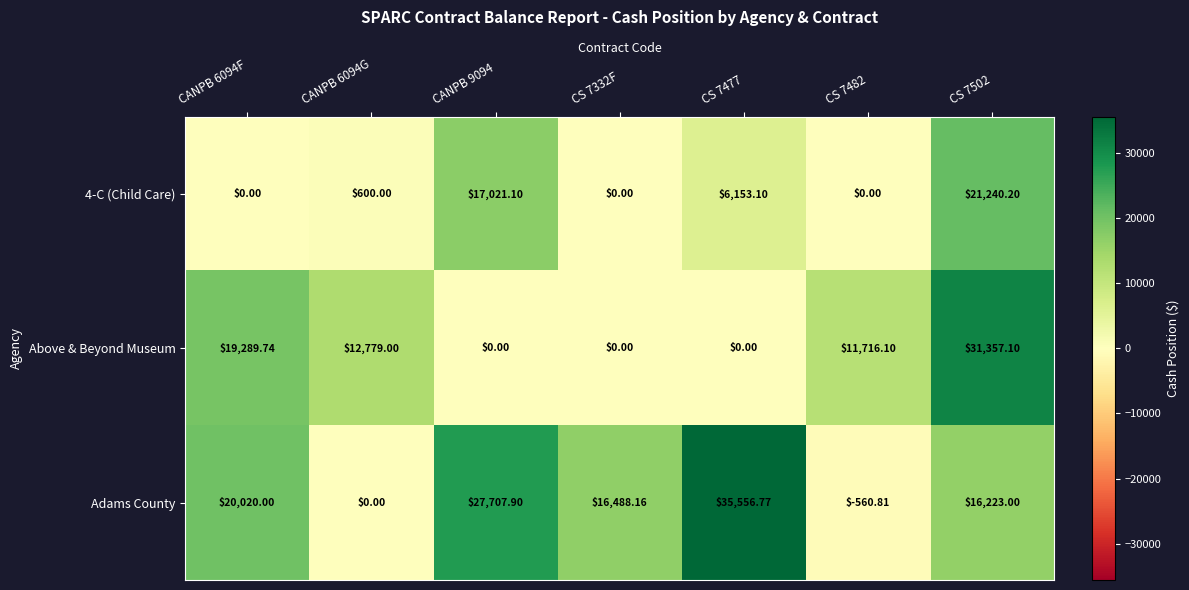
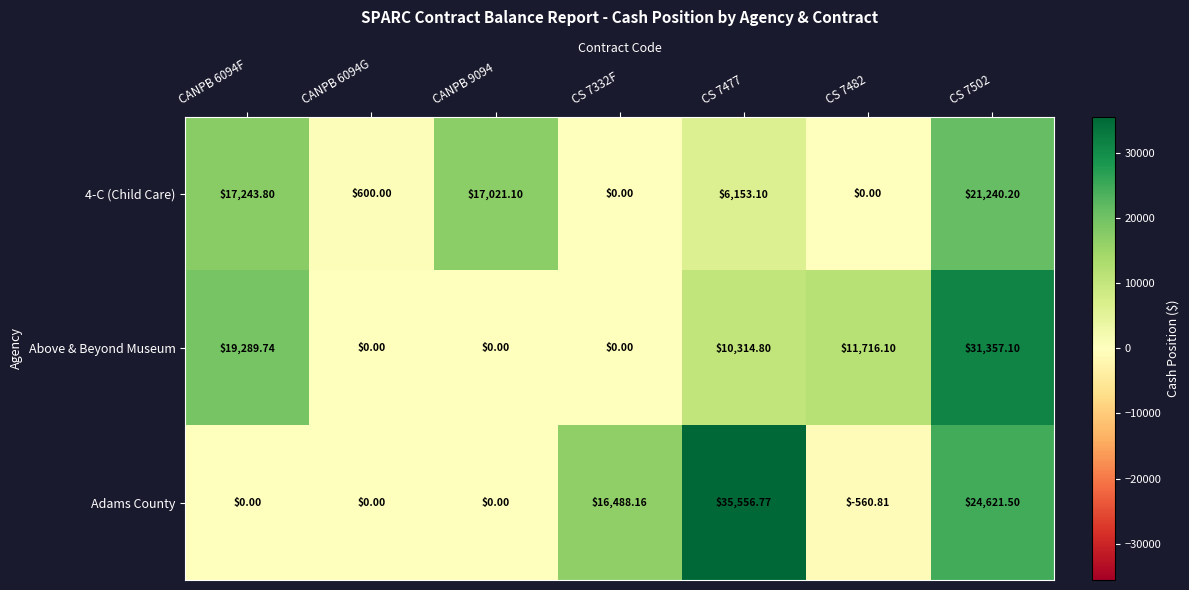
  {
    "4-C (Child Care)": {
-     "CANPB 6094F": "$0.00",
+     "CANPB 6094F": "$17,243.80",
      "CANPB 6094G": "$600.00",
      "CANPB 9094": "$17,021.10",
      "CS 7332F": "$0.00",
      "CS 7477": "$6,153.10",
      "CS 7482": "$0.00",
      "CS 7502": "$21,240.20"
    },
    "Above & Beyond Museum": {
      "CANPB 6094F": "$19,289.74",
-     "CANPB 6094G": "$12,779.00",
+     "CANPB 6094G": "$0.00",
      "CANPB 9094": "$0.00",
      "CS 7332F": "$0.00",
-     "CS 7477": "$0.00",
+     "CS 7477": "$10,314.80",
      "CS 7482": "$11,716.10",
      "CS 7502": "$31,357.10"
    },
    "Adams County": {
-     "CANPB 6094F": "$20,020.00",
+     "CANPB 6094F": "$0.00",
      "CANPB 6094G": "$0.00",
-     "CANPB 9094": "$27,707.90",
+     "CANPB 9094": "$0.00",
      "CS 7332F": "$16,488.16",
      "CS 7477": "$35,556.77",
      "CS 7482": "$-560.81",
-     "CS 7502": "$16,223.00"
+     "CS 7502": "$24,621.50"
    }
  }
